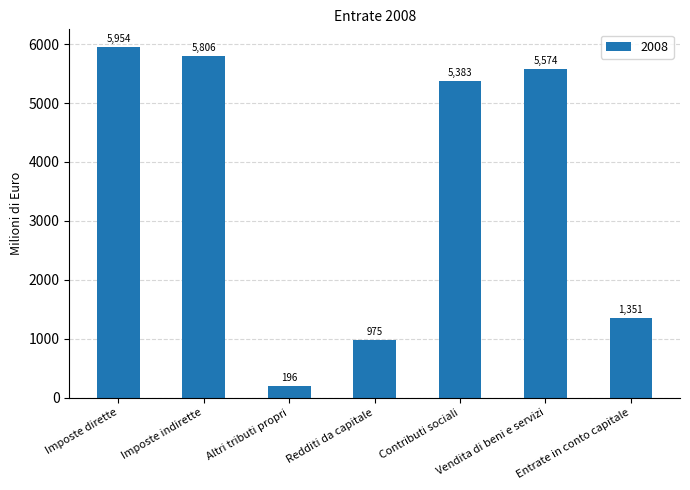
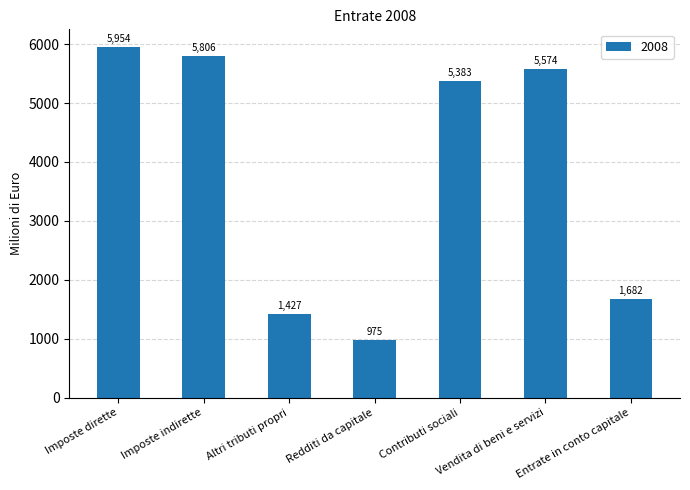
  {
    "Imposte dirette": "5,954",
    "Imposte indirette": "5,806",
-   "Altri tributi propri": "196",
+   "Altri tributi propri": "1,427",
    "Redditi da capitale": "975",
    "Contributi sociali": "5,383",
    "Vendita di beni e servizi": "5,574",
-   "Entrate in conto capitale": "1,351"
+   "Entrate in conto capitale": "1,682"
  }
